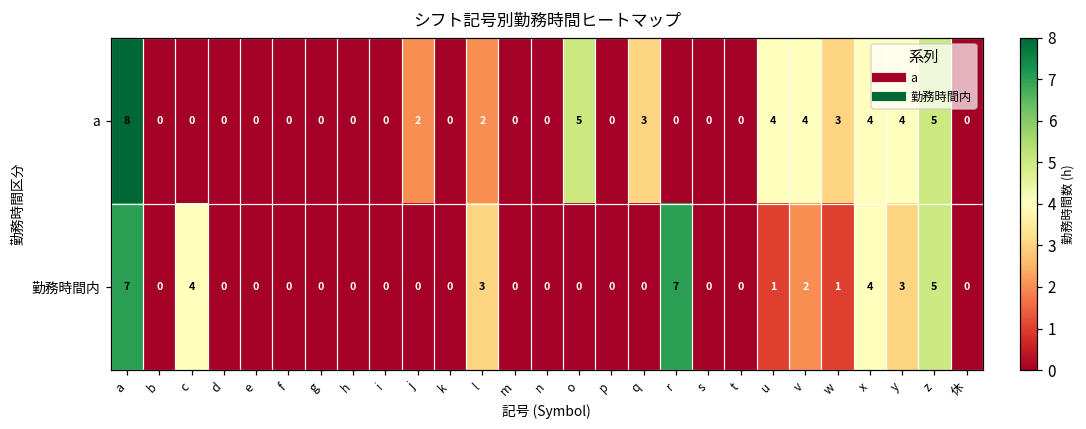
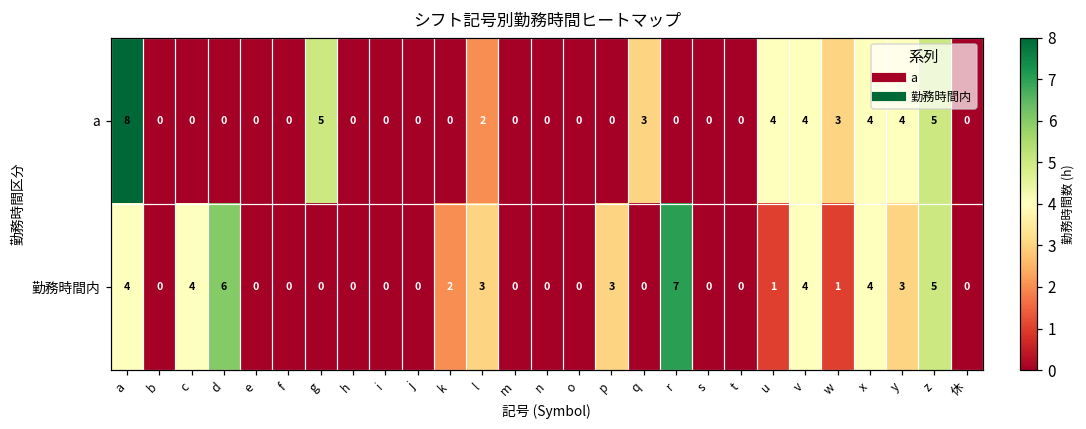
  {
    "a": {
      "a": 8,
      "b": 0,
      "c": 0,
      "d": 0,
      "e": 0,
      "f": 0,
-     "g": 0,
+     "g": 5,
      "h": 0,
      "i": 0,
-     "j": 2,
+     "j": 0,
      "k": 0,
      "l": 2,
      "m": 0,
      "n": 0,
-     "o": 5,
+     "o": 0,
      "p": 0,
      "q": 3,
      "r": 0,
      "s": 0,
      "t": 0,
      "u": 4,
      "v": 4,
      "w": 3,
      "x": 4,
      "y": 4,
      "z": 5,
      "休": 0
    },
    "勤務時間内": {
-     "a": 7,
+     "a": 4,
      "b": 0,
      "c": 4,
-     "d": 0,
+     "d": 6,
      "e": 0,
      "f": 0,
      "g": 0,
      "h": 0,
      "i": 0,
      "j": 0,
-     "k": 0,
+     "k": 2,
      "l": 3,
      "m": 0,
      "n": 0,
      "o": 0,
-     "p": 0,
+     "p": 3,
      "q": 0,
      "r": 7,
      "s": 0,
      "t": 0,
      "u": 1,
-     "v": 2,
+     "v": 4,
      "w": 1,
      "x": 4,
      "y": 3,
      "z": 5,
      "休": 0
    }
  }
